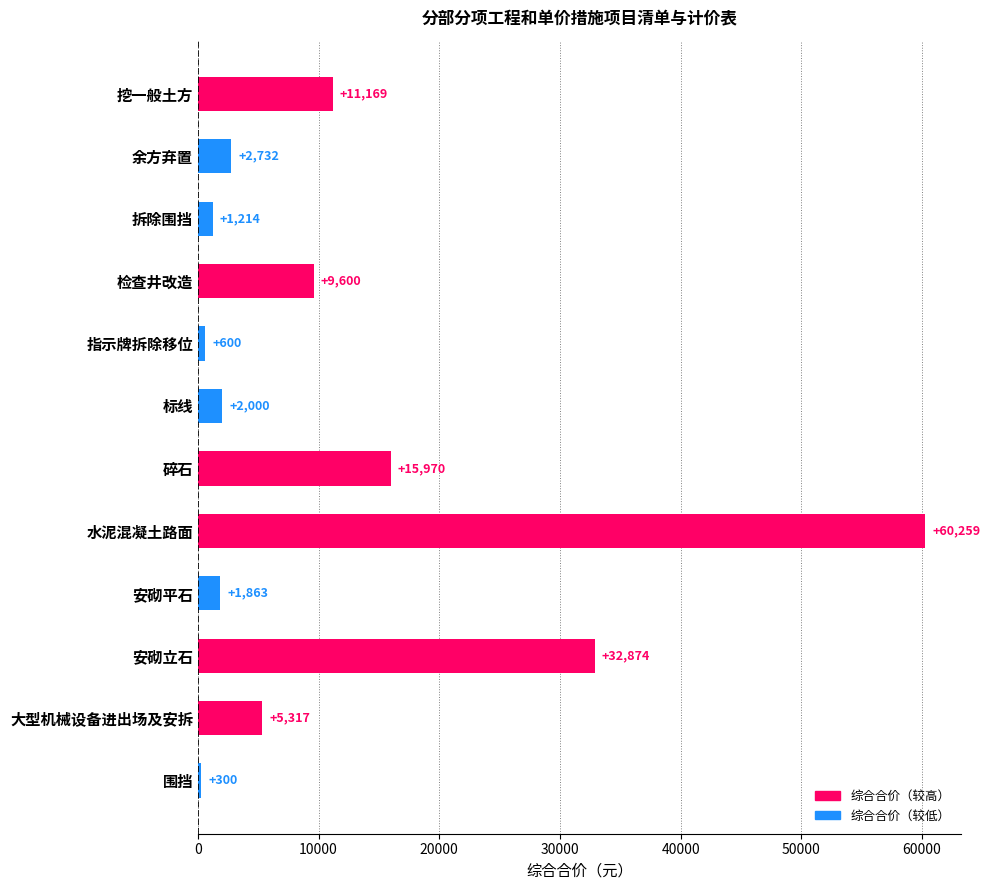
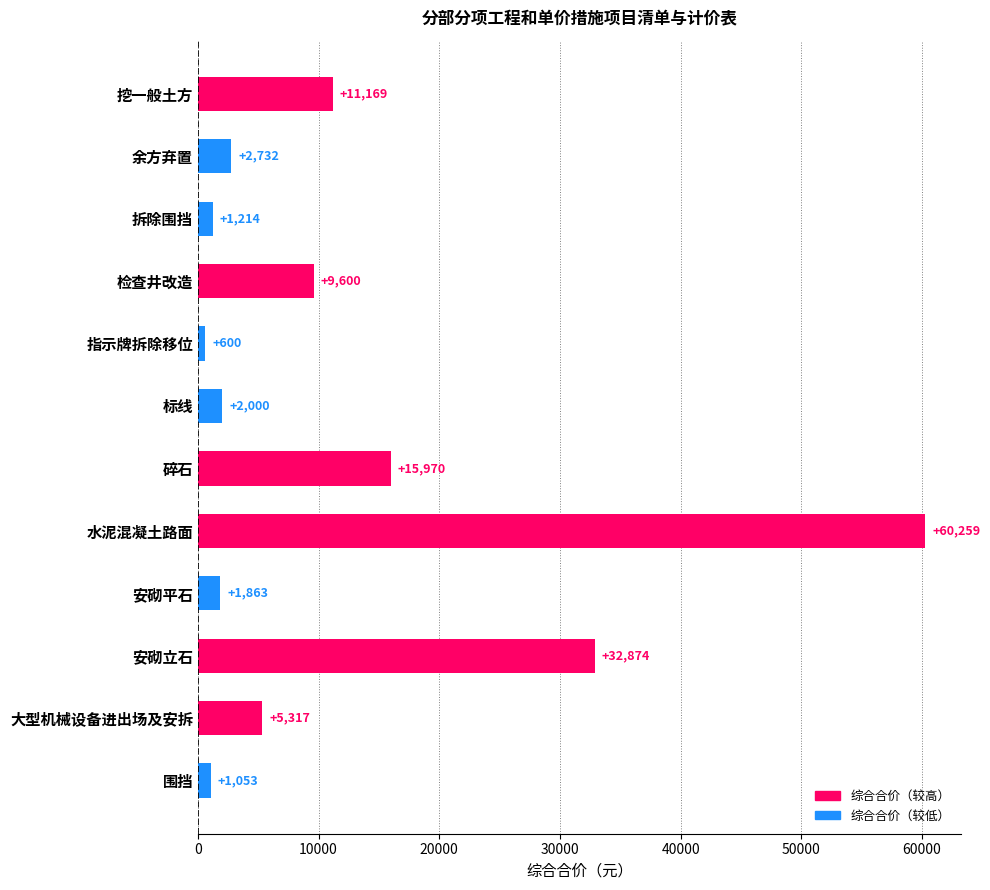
  {
    "挖一般土方": "+11,169",
    "余方弃置": "+2,732",
    "拆除围挡": "+1,214",
    "检查井改造": "+9,600",
    "指示牌拆除移位": "+600",
    "标线": "+2,000",
    "碎石": "+15,970",
    "水泥混凝土路面": "+60,259",
    "安砌平石": "+1,863",
    "安砌立石": "+32,874",
    "大型机械设备进出场及安拆": "+5,317",
-   "围挡": "+300"
+   "围挡": "+1,053"
  }
